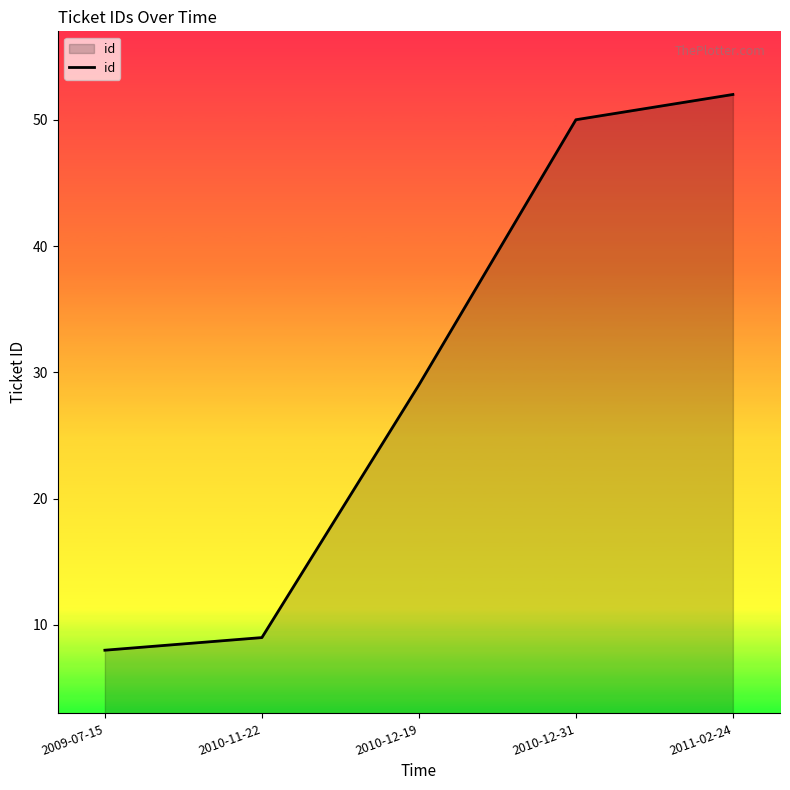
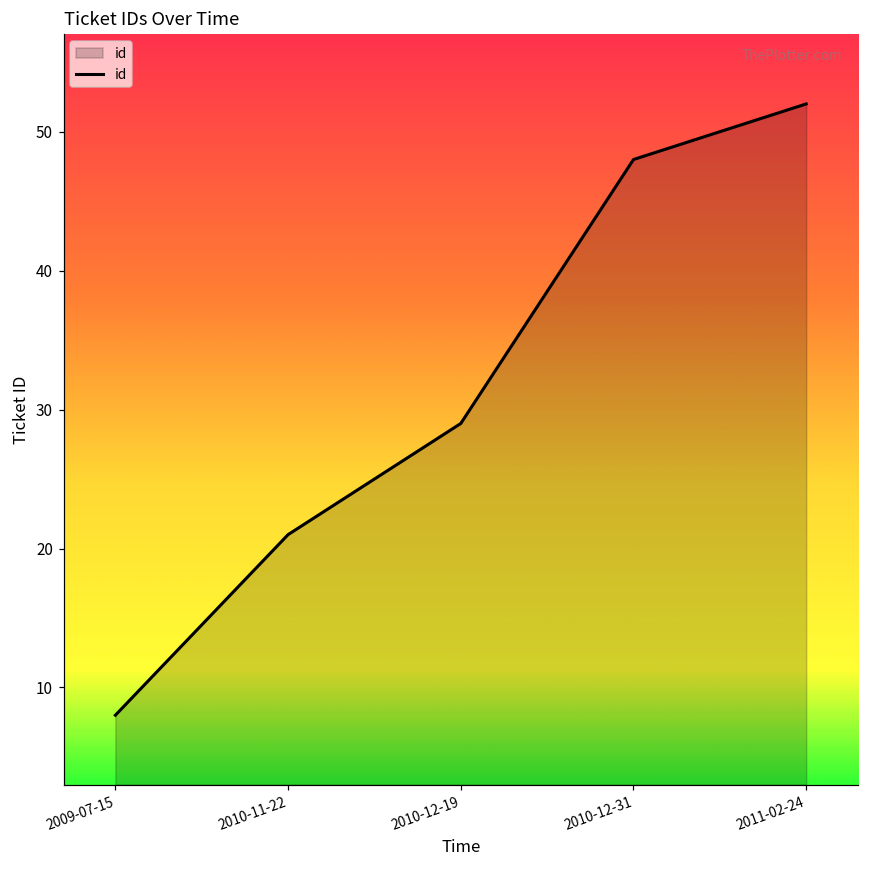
  {
    "2009-07-15": 8,
-   "2010-11-22": 9,
+   "2010-11-22": 21,
    "2010-12-19": 29,
-   "2010-12-31": 50,
+   "2010-12-31": 48,
    "2011-02-24": 52
  }
